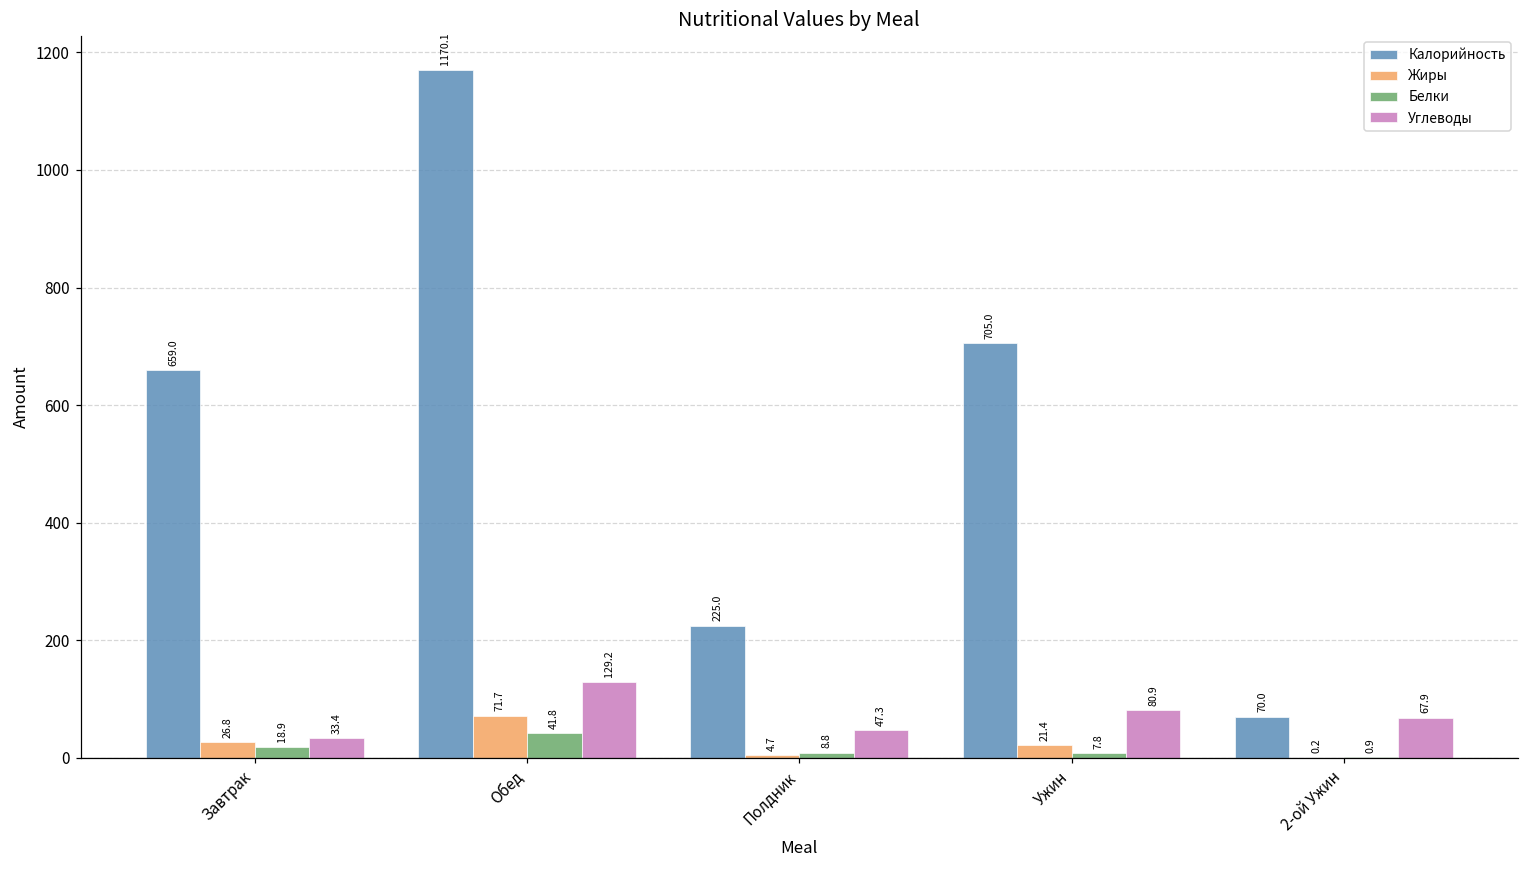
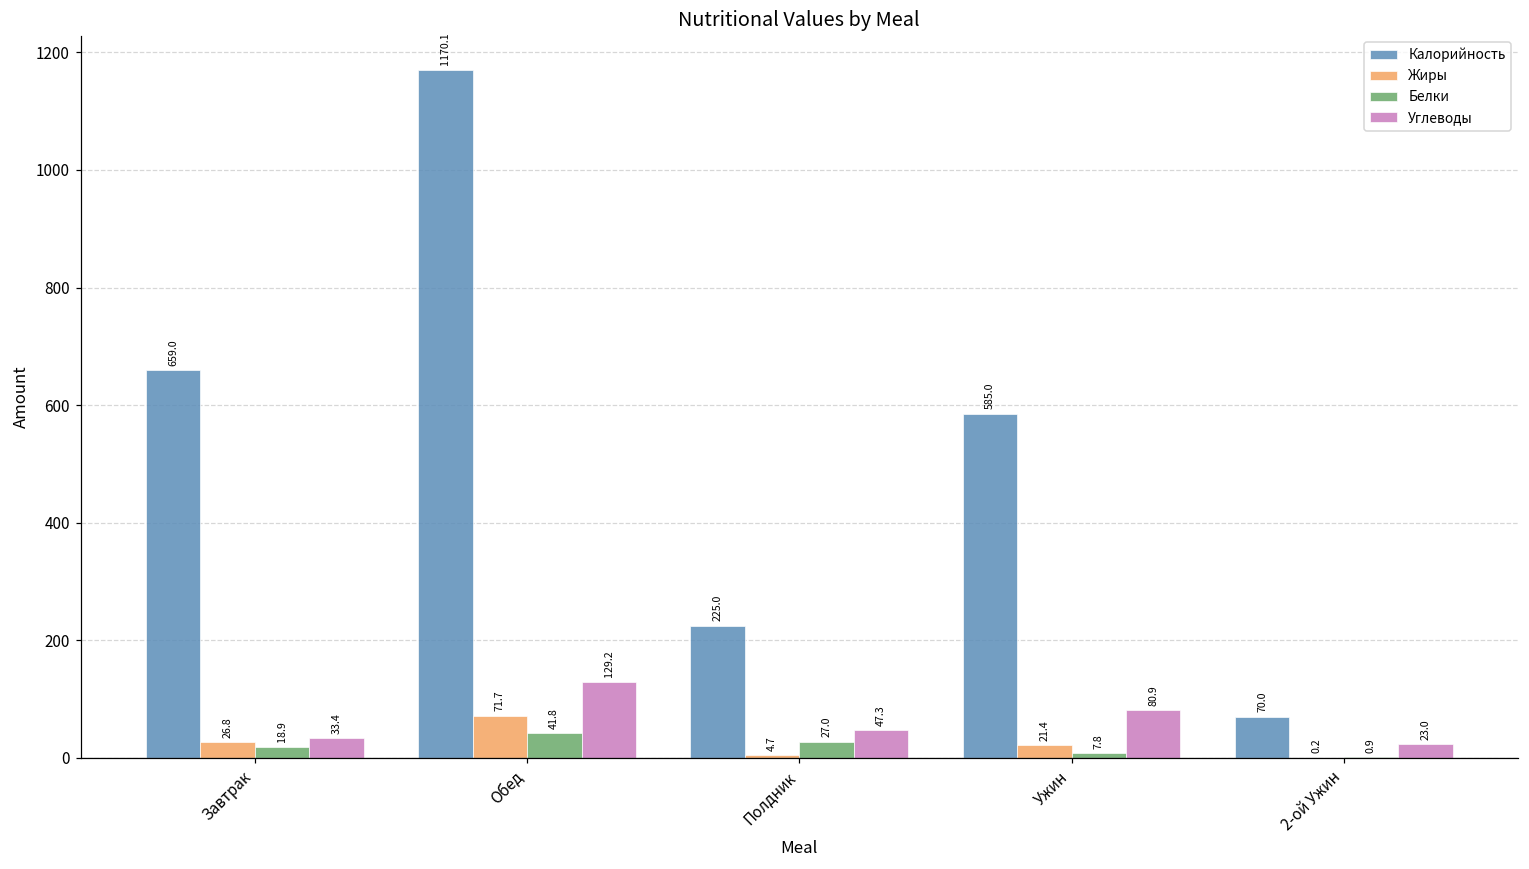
  {
    "Калорийность": {
      "Завтрак": 659.0,
      "Обед": 1170.1,
      "Полдник": 225.0,
-     "Ужин": 705.0,
+     "Ужин": 585.0,
      "2-ой Ужин": 70.0
    },
    "Жиры": {
      "Завтрак": 26.8,
      "Обед": 71.7,
      "Полдник": 4.7,
      "Ужин": 21.4,
      "2-ой Ужин": 0.2
    },
    "Белки": {
      "Завтрак": 18.9,
      "Обед": 41.8,
-     "Полдник": 8.8,
+     "Полдник": 27.0,
      "Ужин": 7.8,
      "2-ой Ужин": 0.9
    },
    "Углеводы": {
      "Завтрак": 33.4,
      "Обед": 129.2,
      "Полдник": 47.3,
      "Ужин": 80.9,
-     "2-ой Ужин": 67.9
+     "2-ой Ужин": 23.0
    }
  }
